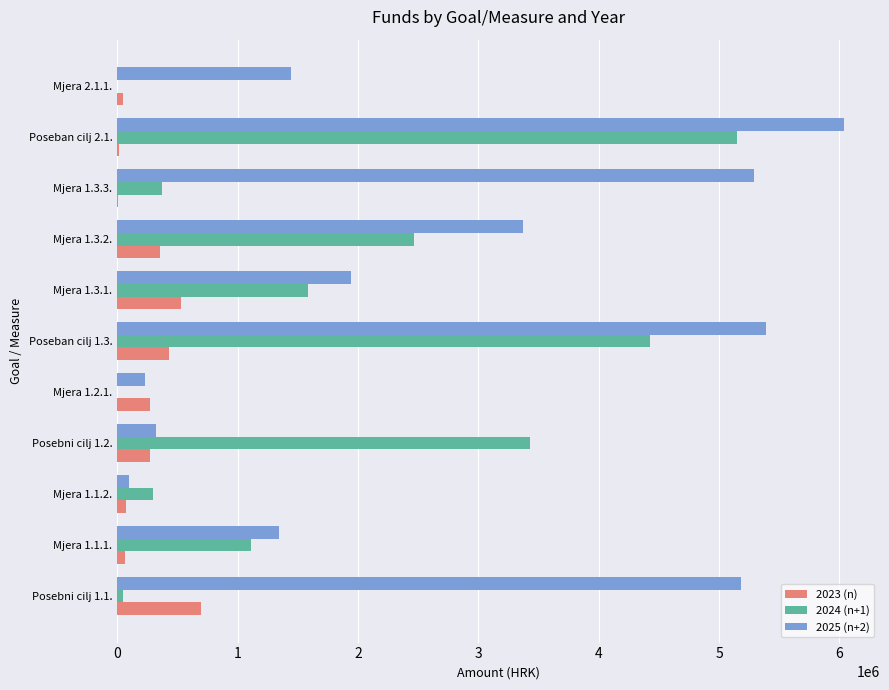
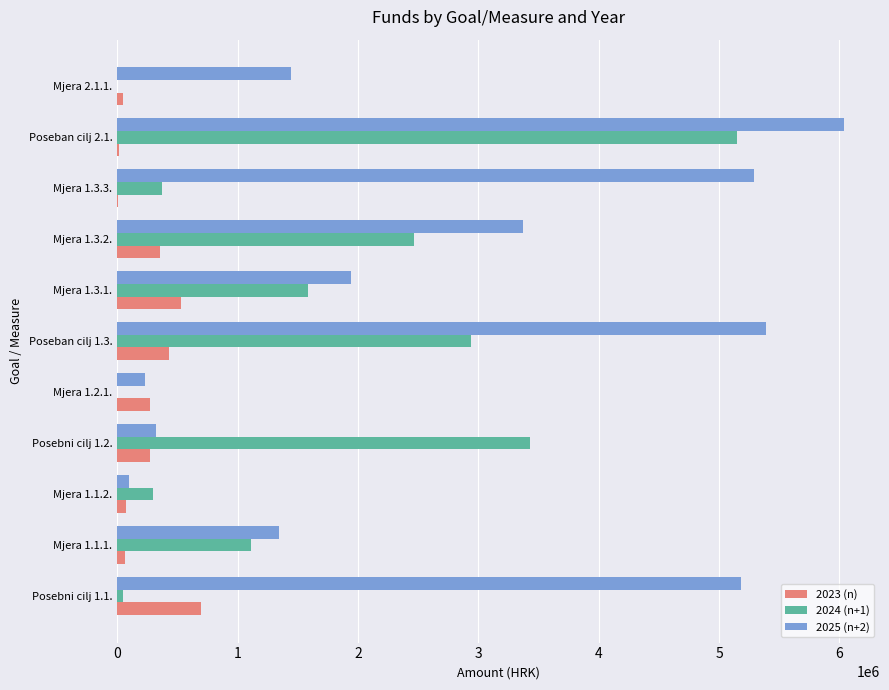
  {
    "2023 (n)": {
      "Mjera 2.1.1.": 40000,
      "Mjera 1.3.2.": 360000,
      "Mjera 1.3.1.": 530000,
      "Poseban cilj 1.3.": 430000,
      "Mjera 1.2.1.": 270000,
      "Posebni cilj 1.2.": 270000,
      "Mjera 1.1.2.": 70000,
      "Mjera 1.1.1.": 70000,
      "Posebni cilj 1.1.": 690000
    },
    "2024 (n+1)": {
      "Mjera 2.1.1.": 0,
      "Poseban cilj 2.1.": 5150000,
      "Mjera 1.3.3.": 370000,
      "Mjera 1.3.2.": 2460000,
      "Mjera 1.3.1.": 1590000,
-     "Poseban cilj 1.3.": 4420000,
+     "Poseban cilj 1.3.": 2940000,
      "Mjera 1.2.1.": 0,
      "Posebni cilj 1.2.": 3430000,
      "Mjera 1.1.2.": 300000,
      "Mjera 1.1.1.": 1110000,
      "Posebni cilj 1.1.": 50000
    },
    "2025 (n+2)": {
      "Mjera 2.1.1.": 1450000,
      "Poseban cilj 2.1.": 6040000,
      "Mjera 1.3.3.": 5290000,
      "Mjera 1.3.2.": 3370000,
      "Mjera 1.3.1.": 1940000,
      "Poseban cilj 1.3.": 5390000,
      "Mjera 1.2.1.": 230000,
      "Posebni cilj 1.2.": 320000,
      "Mjera 1.1.2.": 90000,
      "Mjera 1.1.1.": 1340000,
      "Posebni cilj 1.1.": 5180000
    }
  }
